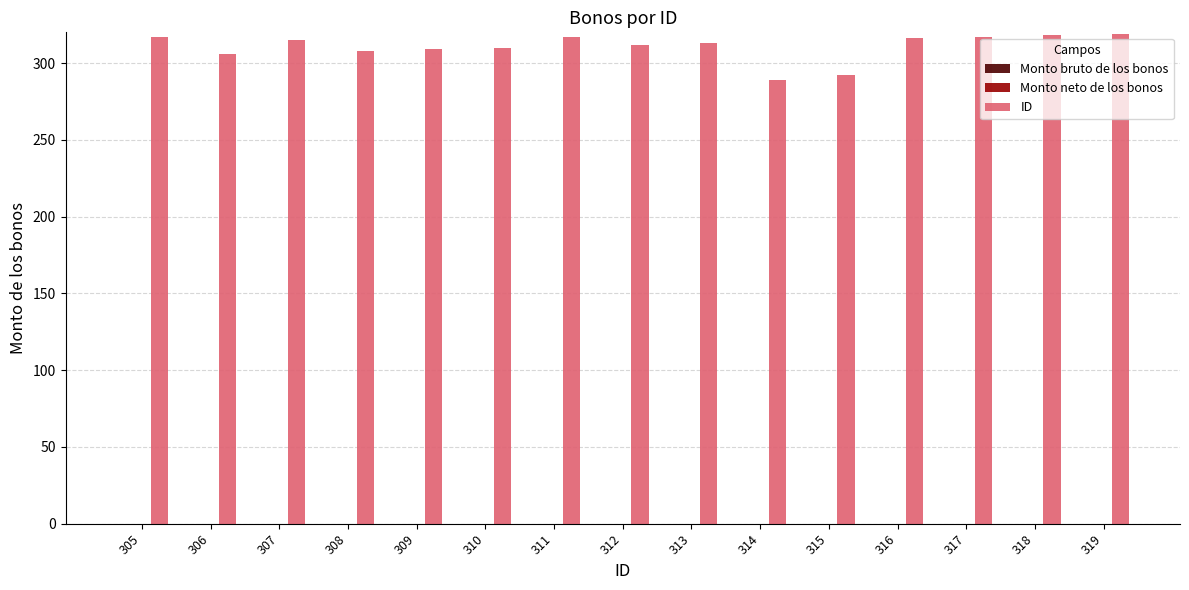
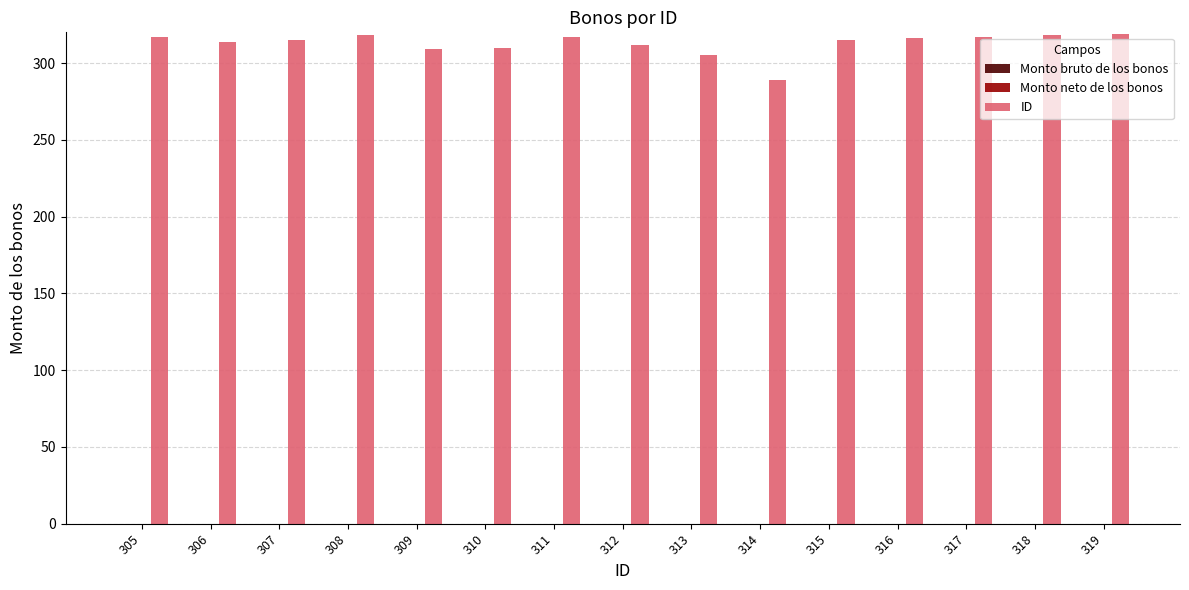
  {
    "Monto bruto de los bonos": {
      "305": 0,
      "306": 0,
      "307": 0,
      "308": 0,
      "309": 0,
      "310": 0,
      "311": 0,
      "312": 0,
      "313": 0,
      "314": 0,
      "315": 0,
      "316": 0,
      "317": 0,
      "318": 0,
      "319": 0
    },
    "Monto neto de los bonos": {
      "305": 0,
      "306": 0,
      "307": 0,
      "308": 0,
      "309": 0,
      "310": 0,
      "311": 0,
      "312": 0,
      "313": 0,
      "314": 0,
      "315": 0,
      "316": 0,
      "317": 0,
      "318": 0,
      "319": 0
    },
    "ID": {
      "305": 317,
-     "306": 306,
+     "306": 314,
      "307": 315,
-     "308": 308,
+     "308": 318,
      "309": 309,
      "310": 310,
      "311": 317,
      "312": 312,
-     "313": 313,
+     "313": 305,
      "314": 289,
-     "315": 292,
+     "315": 315,
      "316": 316,
      "317": 317,
      "318": 318,
      "319": 319
    }
  }
